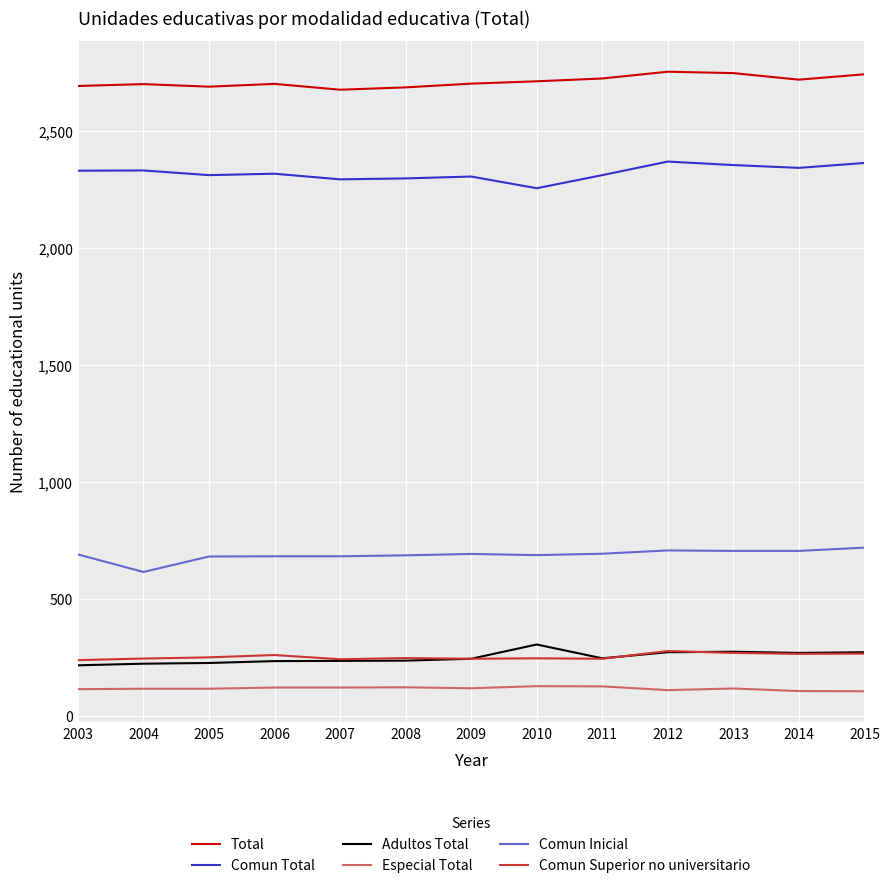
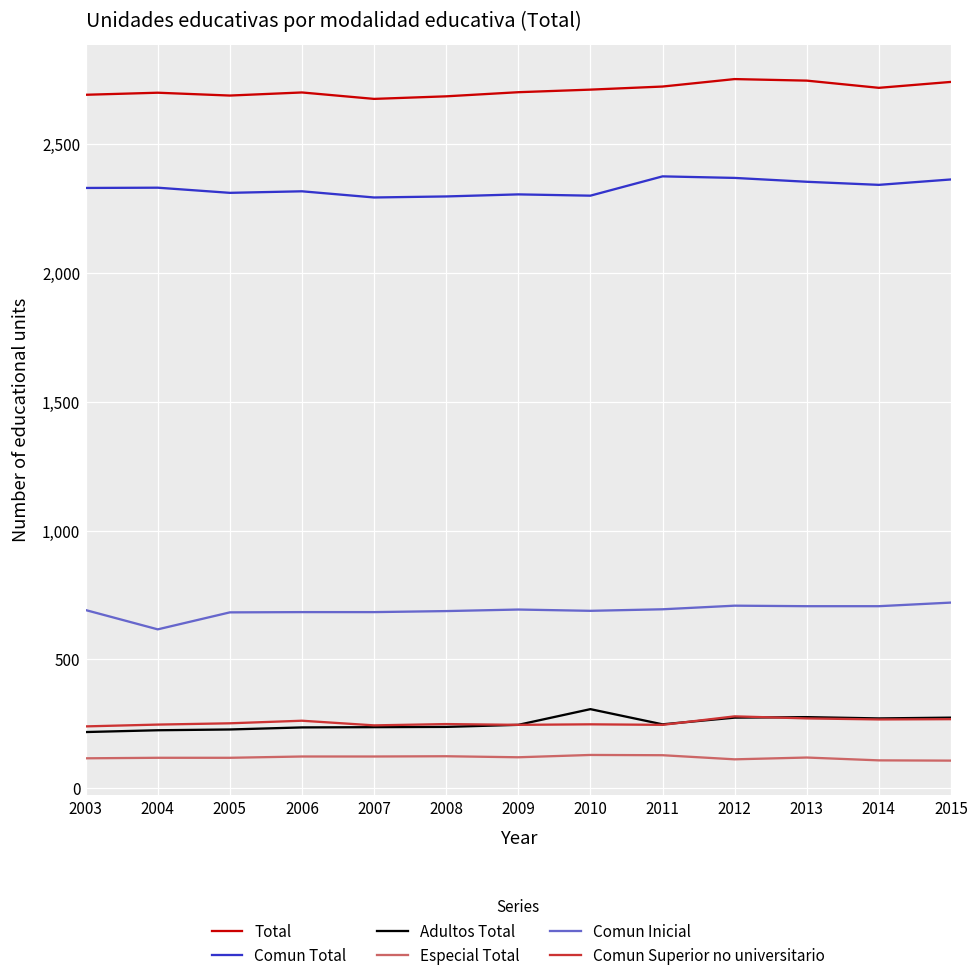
  {
    "Total": {
      "2003": "2,690",
      "2004": "2,700",
      "2005": "2,690",
      "2006": "2,700",
      "2007": "2,680",
      "2008": "2,690",
      "2009": "2,700",
      "2010": "2,710",
      "2011": "2,730",
      "2012": "2,750",
      "2013": "2,750",
      "2014": "2,720",
      "2015": "2,740"
    },
    "Comun Total": {
      "2003": "2,330",
      "2004": "2,330",
      "2005": "2,310",
      "2006": "2,320",
      "2007": "2,290",
      "2008": "2,300",
      "2009": "2,310",
-     "2010": "2,260",
-     "2011": "2,310",
+     "2010": "2,300",
+     "2011": "2,380",
      "2012": "2,370",
      "2013": "2,360",
      "2014": "2,340",
      "2015": "2,360"
    },
    "Adultos Total": {
      "2003": "220",
      "2004": "220",
      "2005": "230",
      "2006": "240",
      "2008": "240",
      "2010": "310"
    },
    "Especial Total": {
      "2003": "120",
      "2004": "120",
      "2005": "120",
      "2006": "120",
      "2007": "120",
      "2008": "120",
      "2009": "120",
      "2010": "130",
      "2011": "130",
      "2012": "110",
      "2013": "120",
      "2014": "110",
      "2015": "110"
    },
    "Comun Inicial": {
      "2003": "690",
      "2004": "620",
      "2005": "680",
      "2006": "680",
      "2007": "680",
      "2008": "690",
      "2009": "690",
      "2010": "690",
      "2011": "690",
      "2012": "710",
      "2013": "710",
      "2014": "710",
      "2015": "720"
    },
    "Comun Superior no universitario": {
      "2003": "240",
      "2004": "250",
      "2005": "250",
      "2006": "260",
      "2008": "250",
      "2010": "250"
    }
  }
